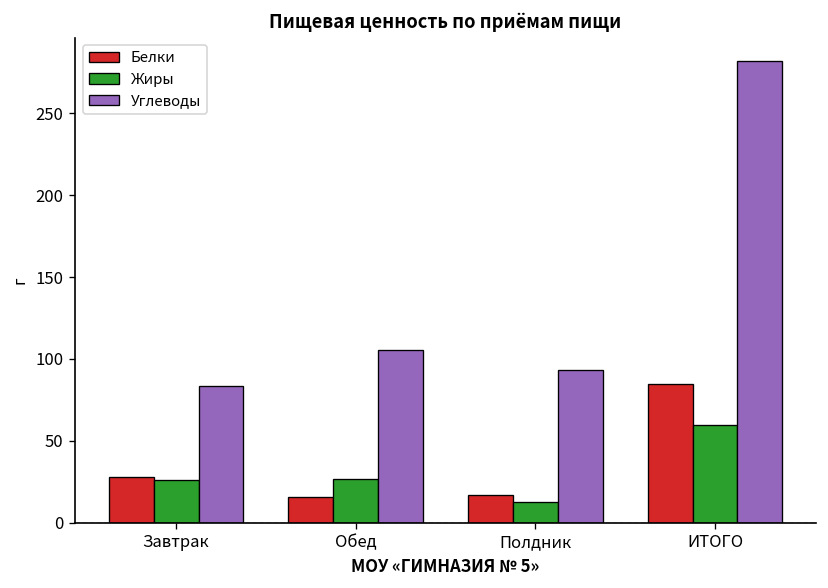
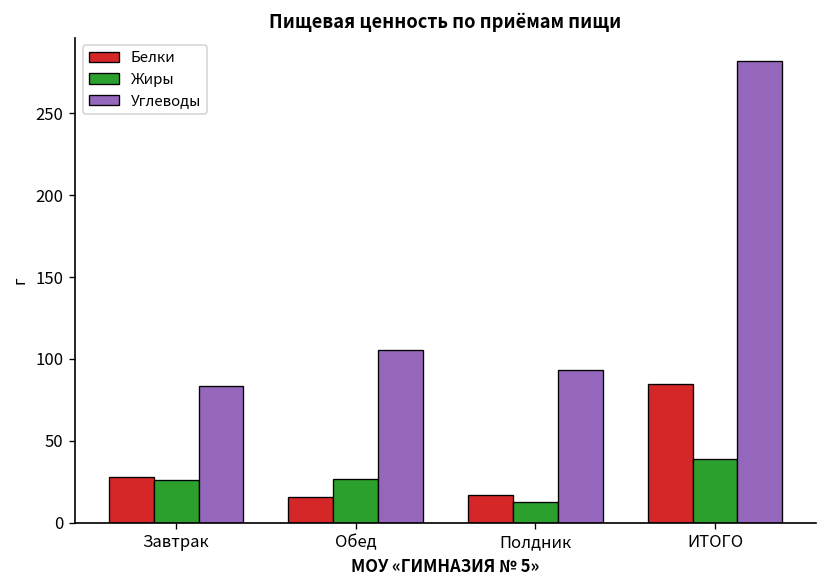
  {
    "Белки": {
      "Завтрак": 28,
      "Обед": 16,
      "Полдник": 17,
      "ИТОГО": 85
    },
    "Жиры": {
      "Завтрак": 26,
      "Обед": 27,
      "Полдник": 13,
-     "ИТОГО": 59
+     "ИТОГО": 39
    },
    "Углеводы": {
      "Завтрак": 83,
      "Обед": 106,
      "Полдник": 93,
      "ИТОГО": 282
    }
  }
